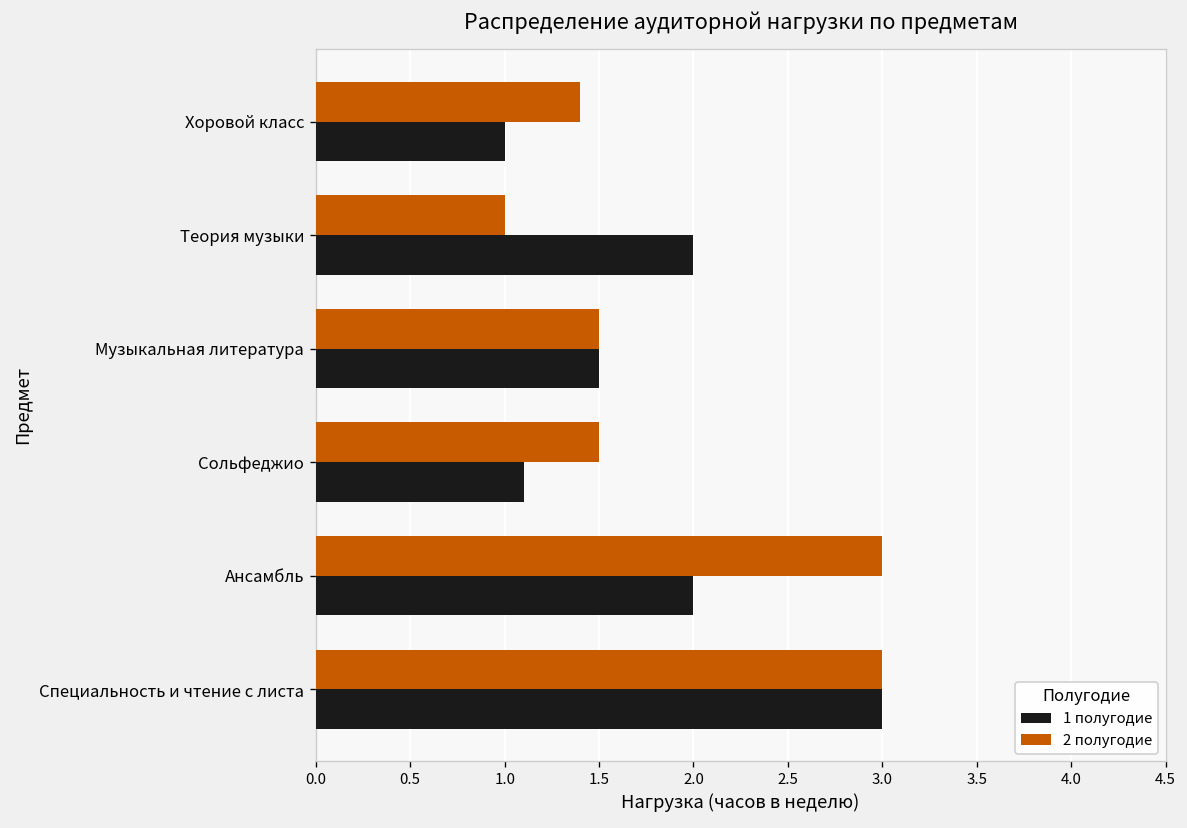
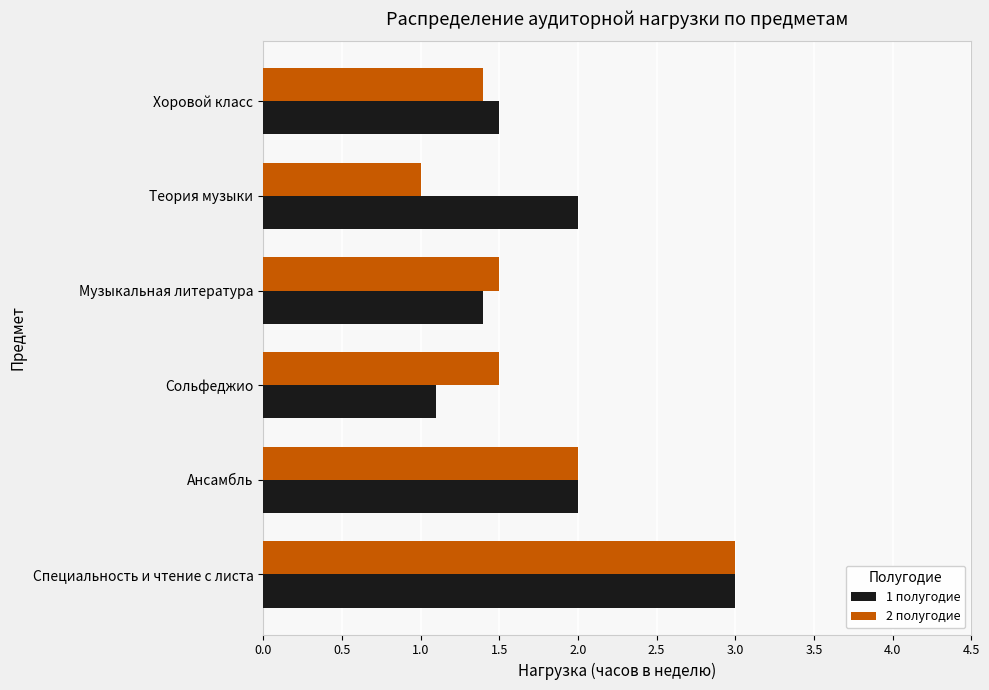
  {
    "1 полугодие": {
-     "Хоровой класс": 1.0,
+     "Хоровой класс": 1.5,
      "Теория музыки": 2.0,
-     "Музыкальная литература": 1.5,
+     "Музыкальная литература": 1.4,
      "Сольфеджио": 1.1,
      "Ансамбль": 2.0,
      "Специальность и чтение с листа": 3.0
    },
    "2 полугодие": {
      "Хоровой класс": 1.40,
      "Теория музыки": 1,
      "Музыкальная литература": 1.50,
      "Сольфеджио": 1.50,
-     "Ансамбль": 3,
+     "Ансамбль": 2,
      "Специальность и чтение с листа": 3
    }
  }
